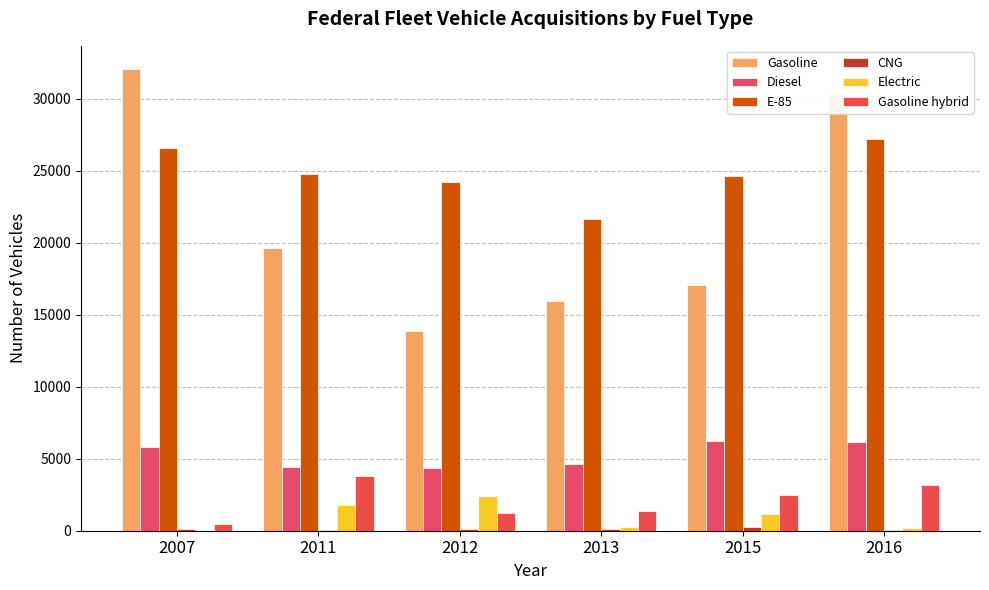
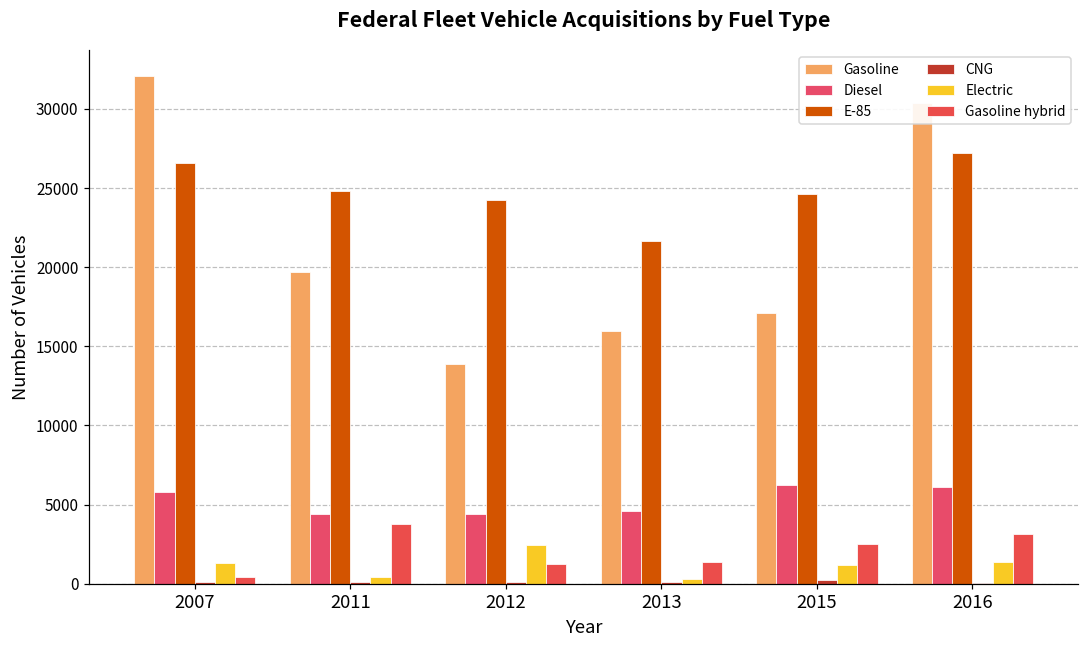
  {
    "Gasoline": {
      "2007": 32100,
      "2011": 19700,
      "2012": 13900,
      "2013": 16000,
      "2015": 17100
    },
    "Electric": {
-     "2007": 0,
-     "2011": 1800,
+     "2007": 1300,
+     "2011": 500,
      "2012": 2400,
      "2013": 300,
      "2015": 1200,
-     "2016": 200
+     "2016": 1400
    }
  }
